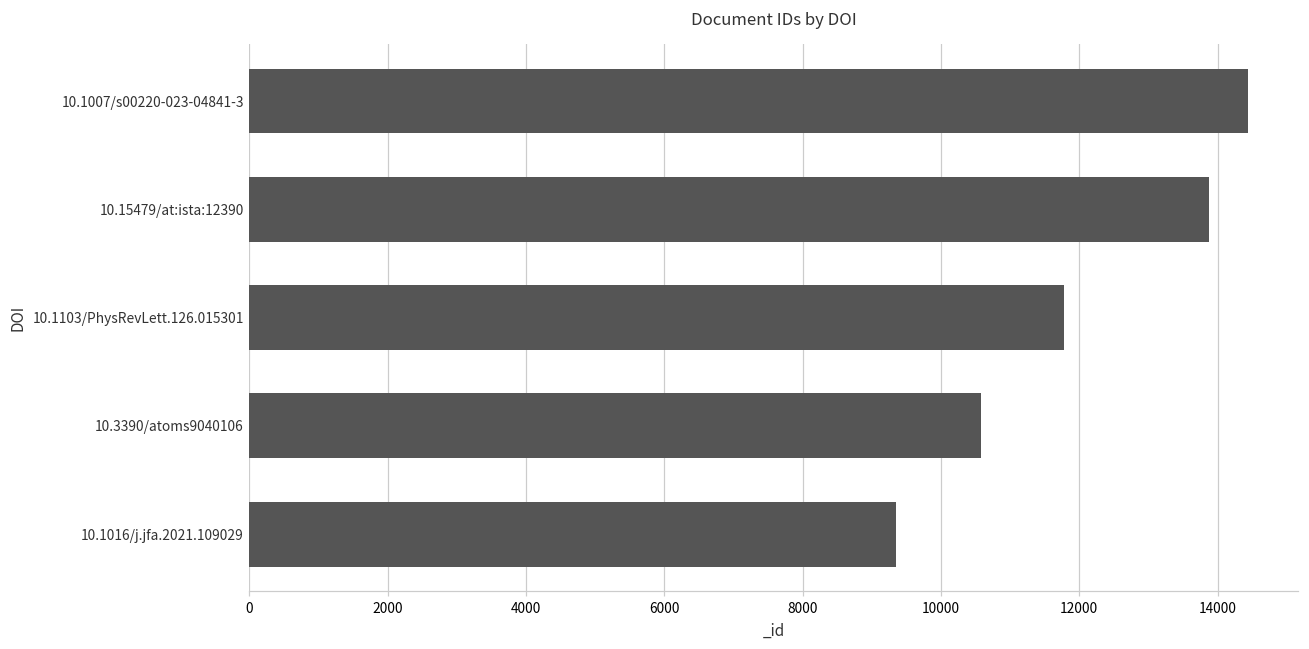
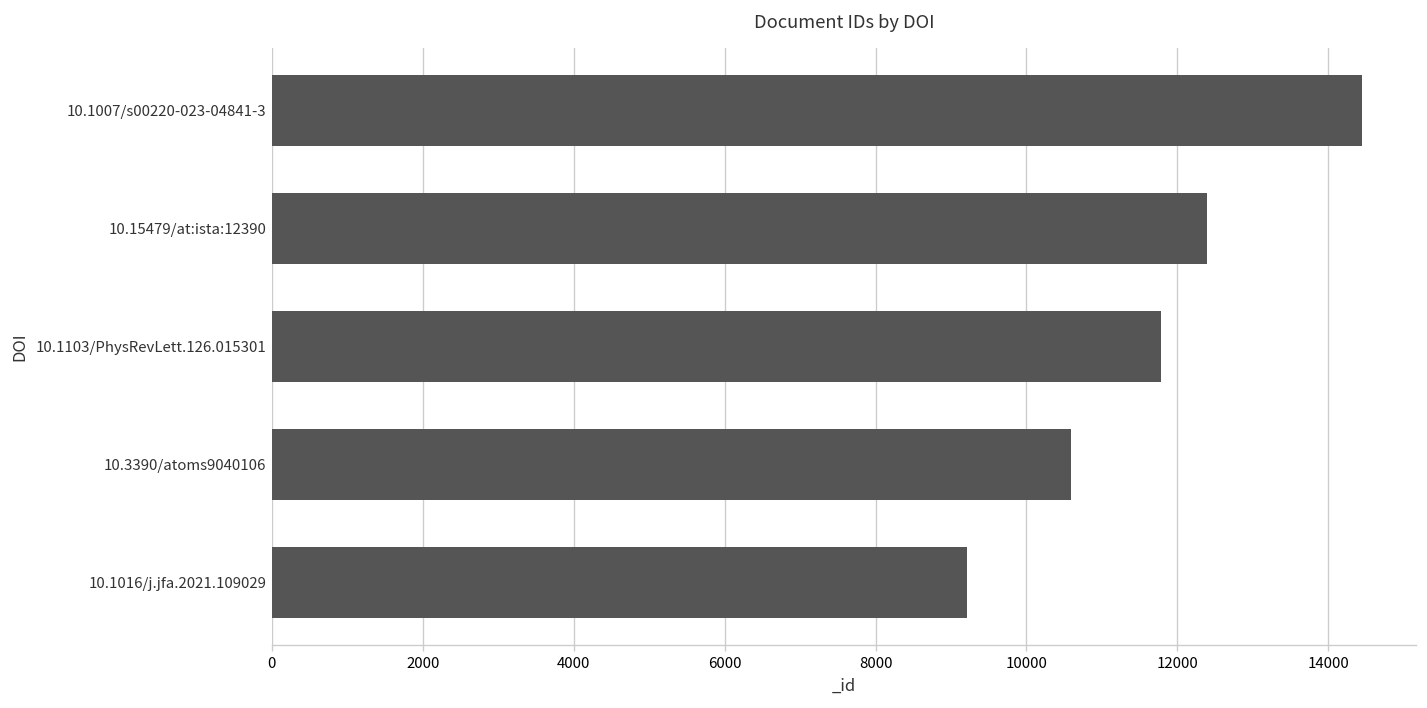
  {
    "10.1007/s00220-023-04841-3": 14400,
-   "10.15479/at:ista:12390": 13900,
+   "10.15479/at:ista:12390": 12400,
    "10.1103/PhysRevLett.126.015301": 11800,
    "10.3390/atoms9040106": 10600,
-   "10.1016/j.jfa.2021.109029": 9300
+   "10.1016/j.jfa.2021.109029": 9200
  }
